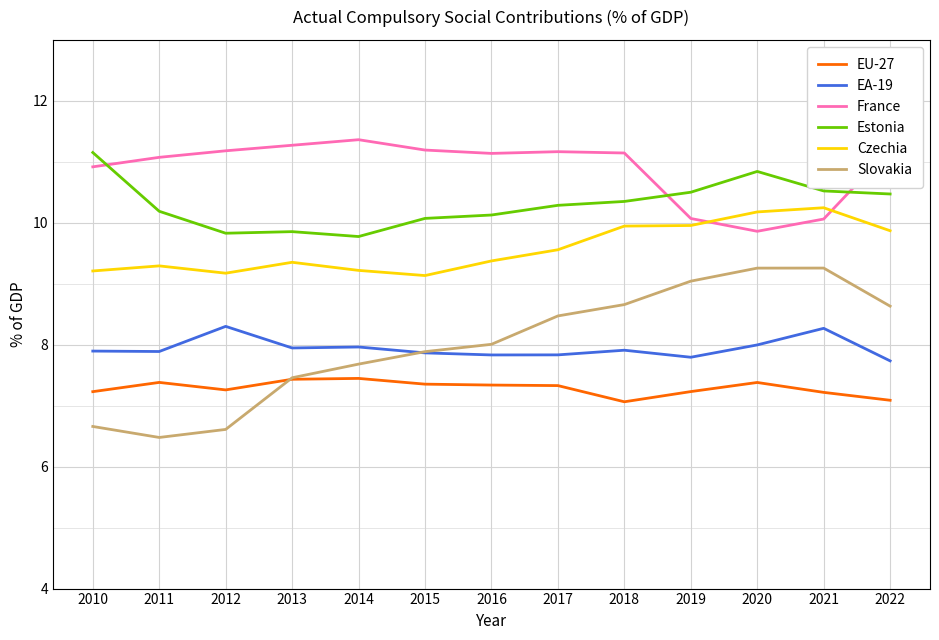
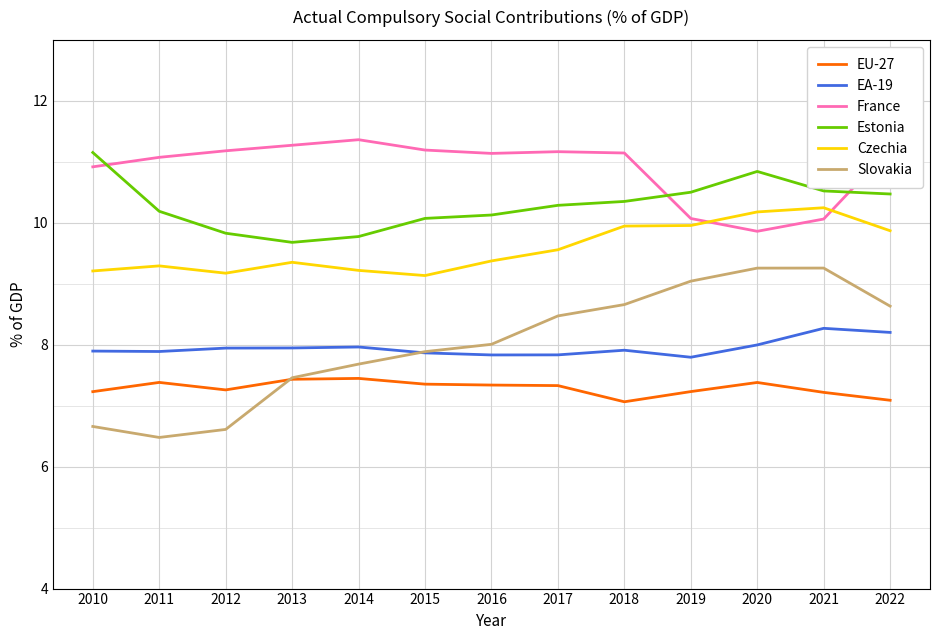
  {
    "EU-27": {
      "2010": 7.2,
      "2011": 7.4,
      "2012": 7.3,
      "2014": 7.4,
      "2015": 7.4,
      "2016": 7.3,
      "2017": 7.3,
      "2018": 7.1,
      "2019": 7.2,
      "2020": 7.4,
      "2021": 7.2,
      "2022": 7.1
    },
    "EA-19": {
      "2010": 7.9,
      "2011": 7.9,
-     "2012": 8.3,
+     "2012": 7.9,
      "2013": 7.9,
      "2014": 8.0,
      "2016": 7.8,
      "2017": 7.8,
      "2018": 7.9,
      "2019": 7.8,
      "2020": 8.0,
      "2021": 8.3,
-     "2022": 7.7
+     "2022": 8.2
    },
    "France": {
      "2010": 10.9,
      "2011": 11.1,
      "2012": 11.2,
      "2013": 11.3,
      "2014": 11.4,
      "2015": 11.2,
      "2016": 11.1,
      "2017": 11.2,
      "2018": 11.1,
      "2019": 10.1,
      "2020": 9.9,
      "2021": 10.1
    },
    "Estonia": {
      "2010": 11.2,
      "2011": 10.2,
      "2012": 9.8,
-     "2013": 9.9,
+     "2013": 9.7,
      "2014": 9.8,
      "2015": 10.1,
      "2016": 10.1,
      "2017": 10.3,
      "2018": 10.4,
      "2019": 10.5,
      "2020": 10.8,
      "2021": 10.5,
      "2022": 10.5
    },
    "Czechia": {
      "2010": 9.2,
      "2011": 9.3,
      "2012": 9.2,
      "2013": 9.4,
      "2014": 9.2,
      "2015": 9.1,
      "2016": 9.4,
      "2017": 9.6,
      "2018": 9.9,
      "2019": 10.0,
      "2020": 10.2,
      "2021": 10.2,
      "2022": 9.9
    },
    "Slovakia": {
      "2010": 6.7,
      "2011": 6.5,
      "2012": 6.6,
      "2014": 7.7,
      "2016": 8.0,
      "2017": 8.5,
      "2018": 8.7,
      "2019": 9.0,
      "2020": 9.3,
      "2021": 9.3,
      "2022": 8.6
    }
  }
